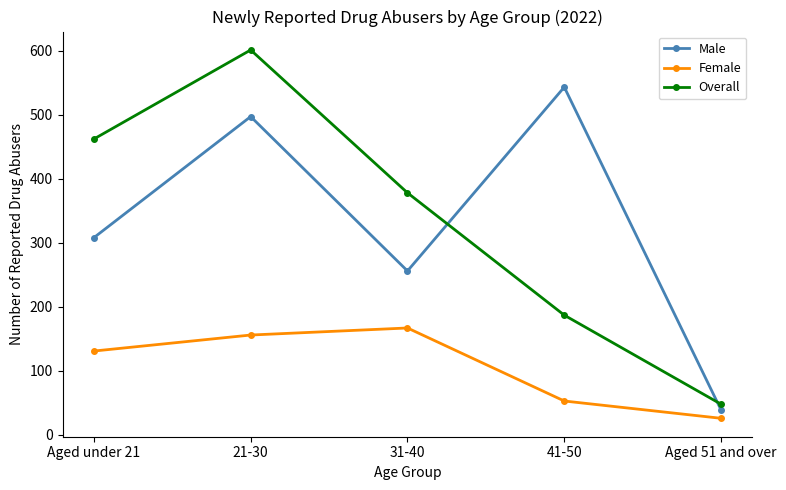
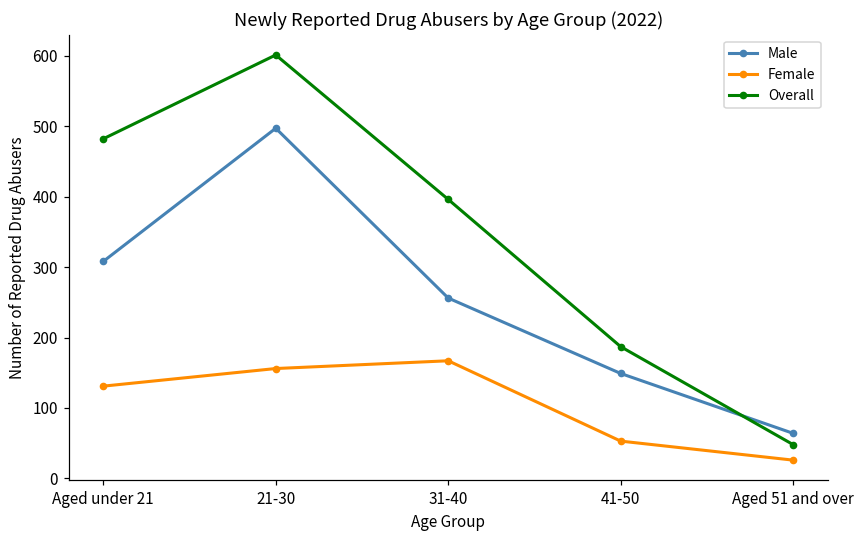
  {
    "Male": {
      "Aged under 21": 310,
      "21-30": 500,
      "31-40": 260,
-     "41-50": 540,
-     "Aged 51 and over": 40
+     "41-50": 150,
+     "Aged 51 and over": 60
    },
    "Female": {
      "Aged under 21": 130,
      "21-30": 160,
      "31-40": 170,
      "41-50": 50,
      "Aged 51 and over": 30
    },
    "Overall": {
-     "Aged under 21": 460,
+     "Aged under 21": 480,
      "21-30": 600,
-     "31-40": 380,
+     "31-40": 400,
      "41-50": 190,
      "Aged 51 and over": 50
    }
  }
